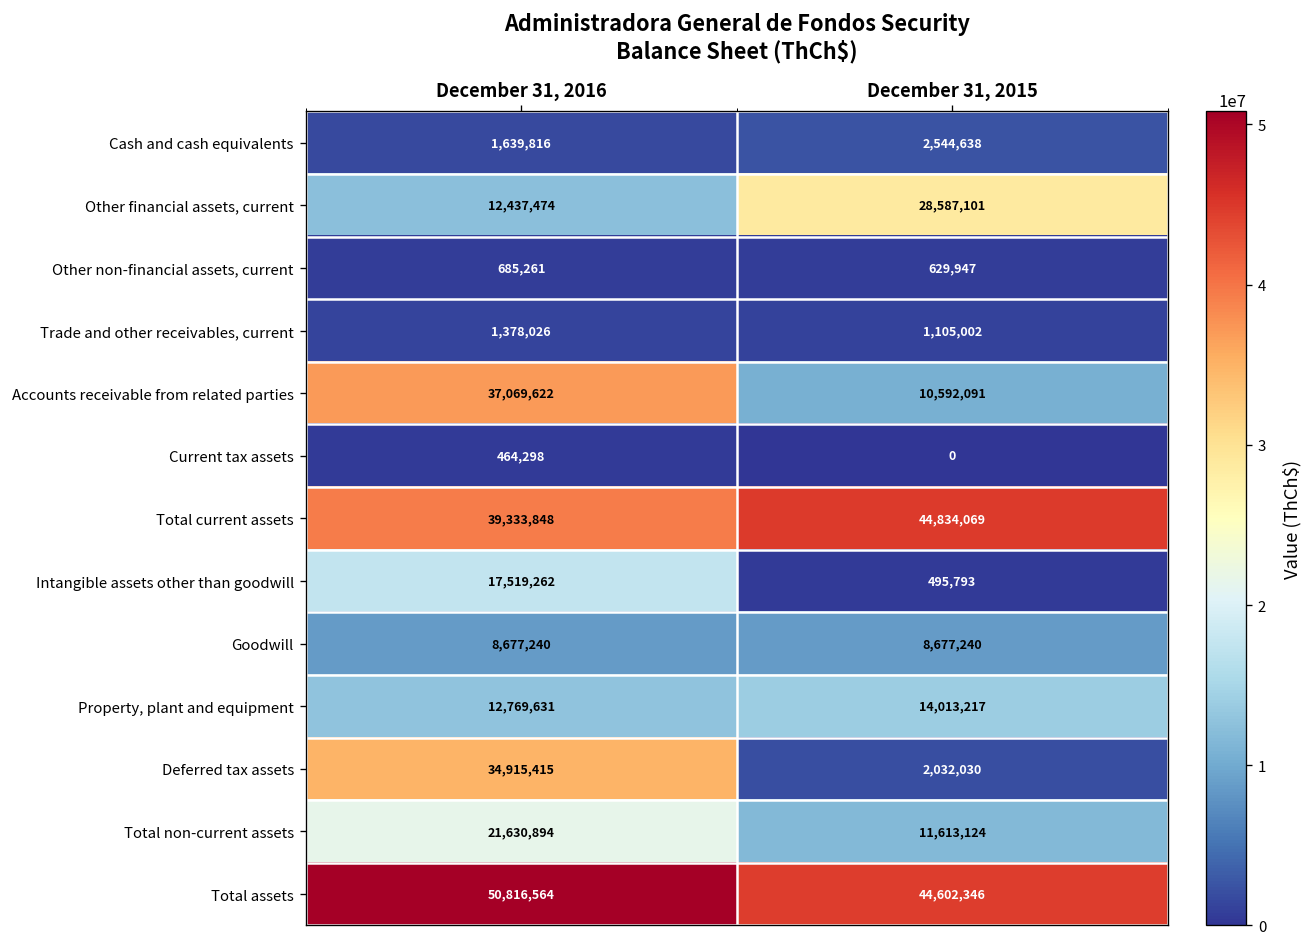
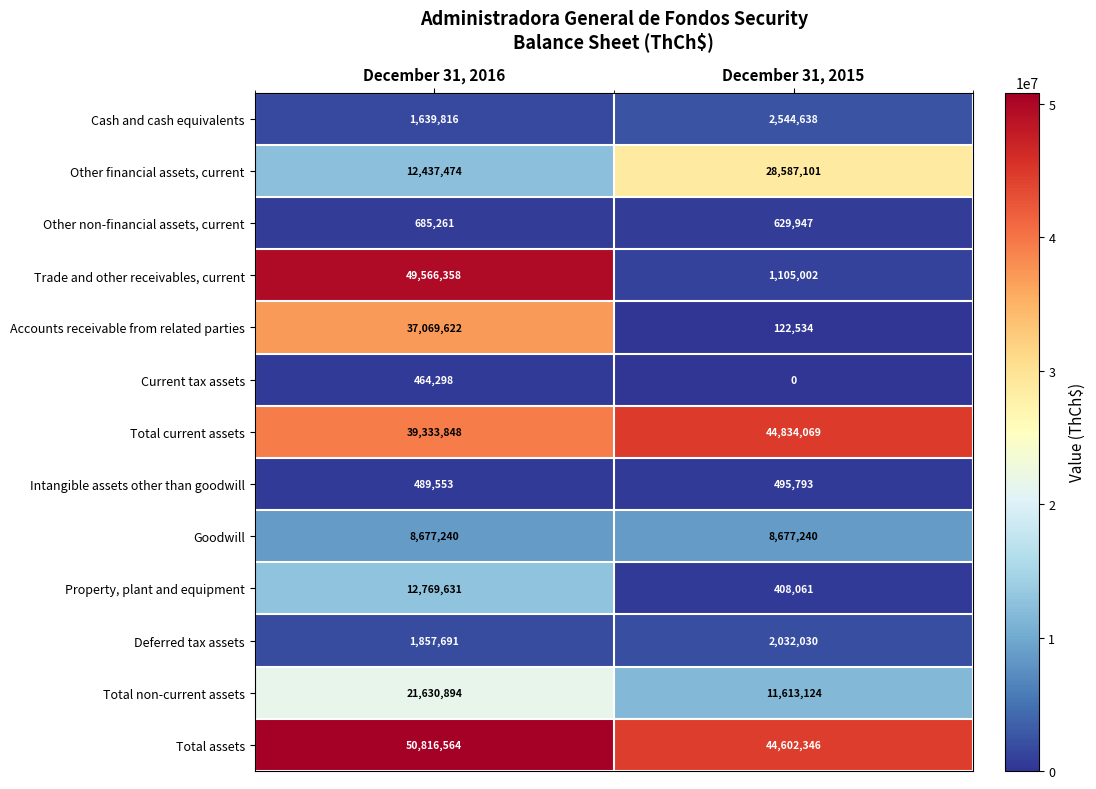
  {
    "Cash and cash equivalents": {
      "December 31, 2016": "1,639,816",
      "December 31, 2015": "2,544,638"
    },
    "Other financial assets, current": {
      "December 31, 2016": "12,437,474",
      "December 31, 2015": "28,587,101"
    },
    "Other non-financial assets, current": {
      "December 31, 2016": "685,261",
      "December 31, 2015": "629,947"
    },
    "Trade and other receivables, current": {
-     "December 31, 2016": "1,378,026",
+     "December 31, 2016": "49,566,358",
      "December 31, 2015": "1,105,002"
    },
    "Accounts receivable from related parties": {
      "December 31, 2016": "37,069,622",
-     "December 31, 2015": "10,592,091"
+     "December 31, 2015": "122,534"
    },
    "Current tax assets": {
      "December 31, 2016": "464,298",
      "December 31, 2015": "0"
    },
    "Total current assets": {
      "December 31, 2016": "39,333,848",
      "December 31, 2015": "44,834,069"
    },
    "Intangible assets other than goodwill": {
-     "December 31, 2016": "17,519,262",
+     "December 31, 2016": "489,553",
      "December 31, 2015": "495,793"
    },
    "Goodwill": {
      "December 31, 2016": "8,677,240",
      "December 31, 2015": "8,677,240"
    },
    "Property, plant and equipment": {
      "December 31, 2016": "12,769,631",
-     "December 31, 2015": "14,013,217"
+     "December 31, 2015": "408,061"
    },
    "Deferred tax assets": {
-     "December 31, 2016": "34,915,415",
+     "December 31, 2016": "1,857,691",
      "December 31, 2015": "2,032,030"
    },
    "Total non-current assets": {
      "December 31, 2016": "21,630,894",
      "December 31, 2015": "11,613,124"
    },
    "Total assets": {
      "December 31, 2016": "50,816,564",
      "December 31, 2015": "44,602,346"
    }
  }
